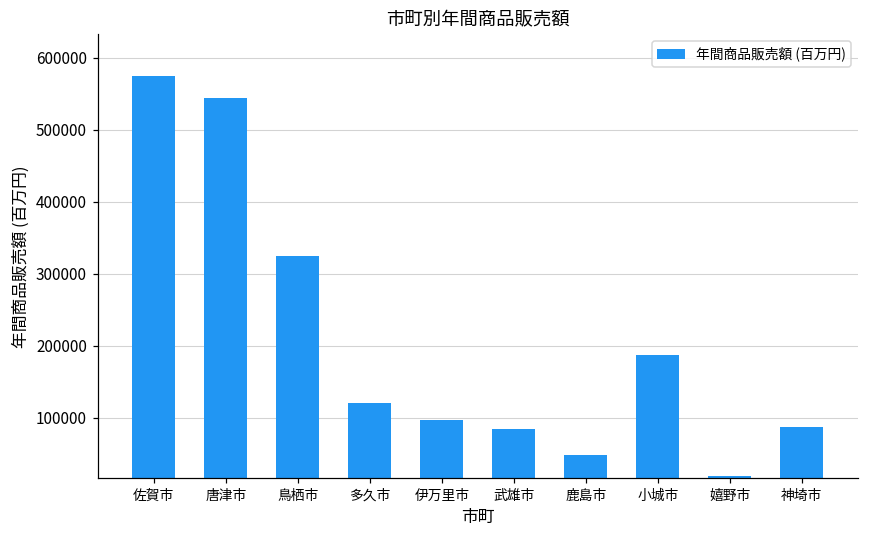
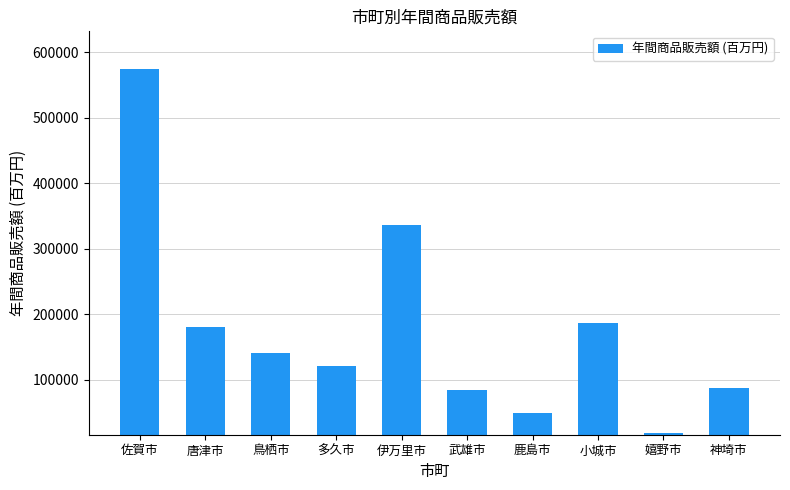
  {
    "佐賀市": 570000,
-   "唐津市": 540000,
-   "鳥栖市": 320000,
+   "唐津市": 180000,
+   "鳥栖市": 140000,
    "多久市": 120000,
-   "伊万里市": 100000,
+   "伊万里市": 340000,
    "武雄市": 80000,
    "鹿島市": 50000,
    "小城市": 190000,
    "嬉野市": 20000,
    "神埼市": 90000
  }
